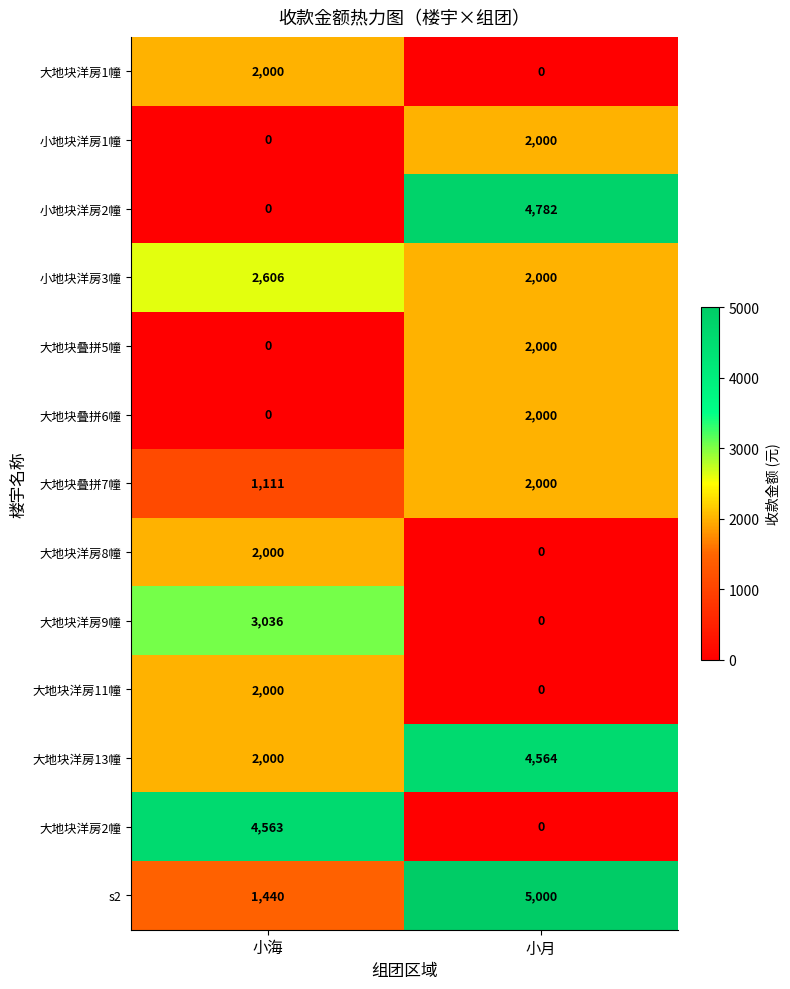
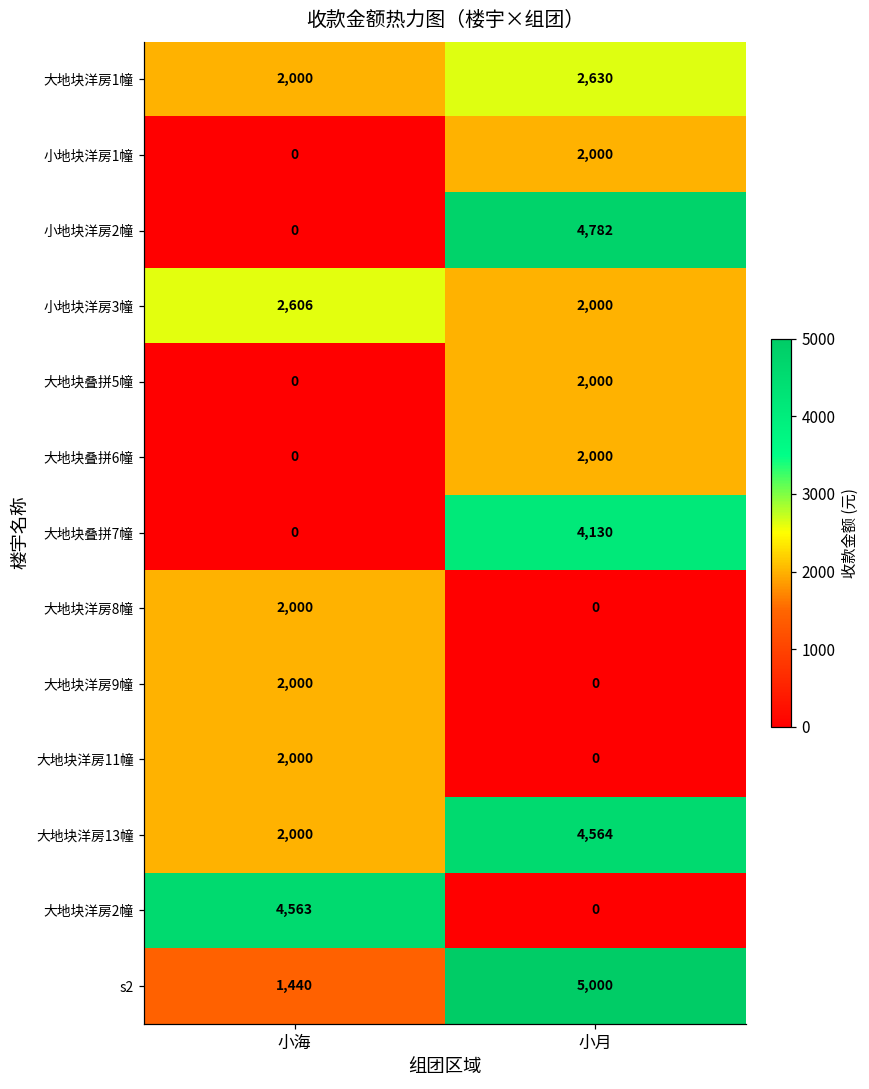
  {
    "大地块洋房1幢": {
      "小海": "2,000",
-     "小月": "0"
+     "小月": "2,630"
    },
    "小地块洋房1幢": {
      "小海": "0",
      "小月": "2,000"
    },
    "小地块洋房2幢": {
      "小海": "0",
      "小月": "4,782"
    },
    "小地块洋房3幢": {
      "小海": "2,606",
      "小月": "2,000"
    },
    "大地块叠拼5幢": {
      "小海": "0",
      "小月": "2,000"
    },
    "大地块叠拼6幢": {
      "小海": "0",
      "小月": "2,000"
    },
    "大地块叠拼7幢": {
-     "小海": "1,111",
-     "小月": "2,000"
+     "小海": "0",
+     "小月": "4,130"
    },
    "大地块洋房8幢": {
      "小海": "2,000",
      "小月": "0"
    },
    "大地块洋房9幢": {
-     "小海": "3,036",
+     "小海": "2,000",
      "小月": "0"
    },
    "大地块洋房11幢": {
      "小海": "2,000",
      "小月": "0"
    },
    "大地块洋房13幢": {
      "小海": "2,000",
      "小月": "4,564"
    },
    "大地块洋房2幢": {
      "小海": "4,563",
      "小月": "0"
    },
    "s2": {
      "小海": "1,440",
      "小月": "5,000"
    }
  }
